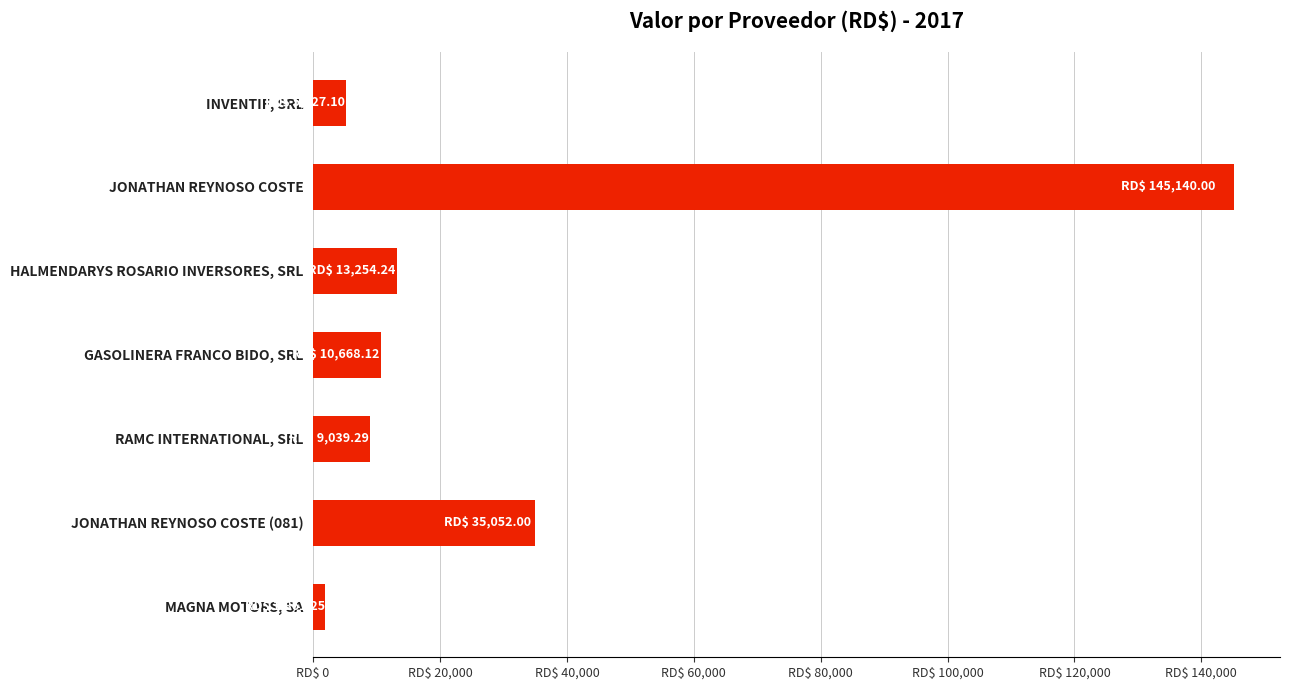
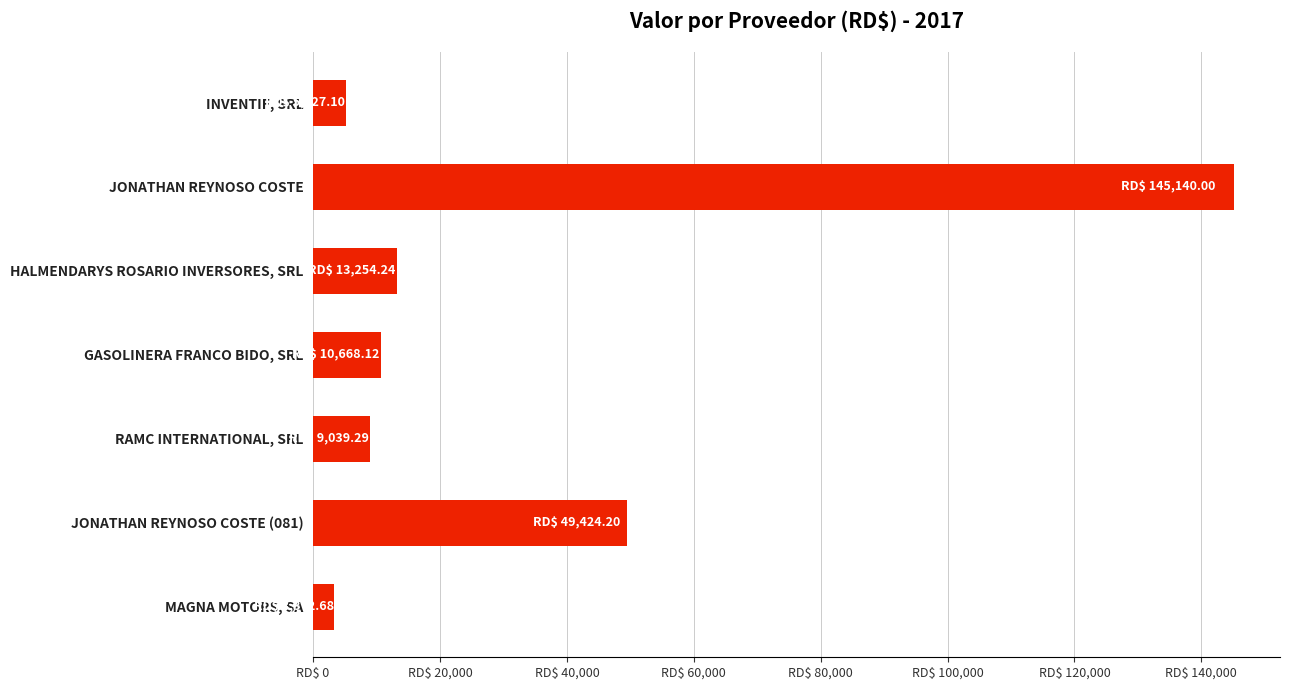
  {
    "INVENTIF, SRL": "5,127.10",
    "JONATHAN REYNOSO COSTE": "145,140.00",
    "HALMENDARYS ROSARIO INVERSORES, SRL": "13,254.24",
    "GASOLINERA FRANCO BIDO, SRL": "10,668.12",
    "RAMC INTERNATIONAL, SRL": "9,039.29",
-   "JONATHAN REYNOSO COSTE (081)": "35,052.00",
-   "MAGNA MOTORS, SA": "RD$ 2,000"
+   "JONATHAN REYNOSO COSTE (081)": "49,424.20",
+   "MAGNA MOTORS, SA": "RD$ 3,000"
  }
